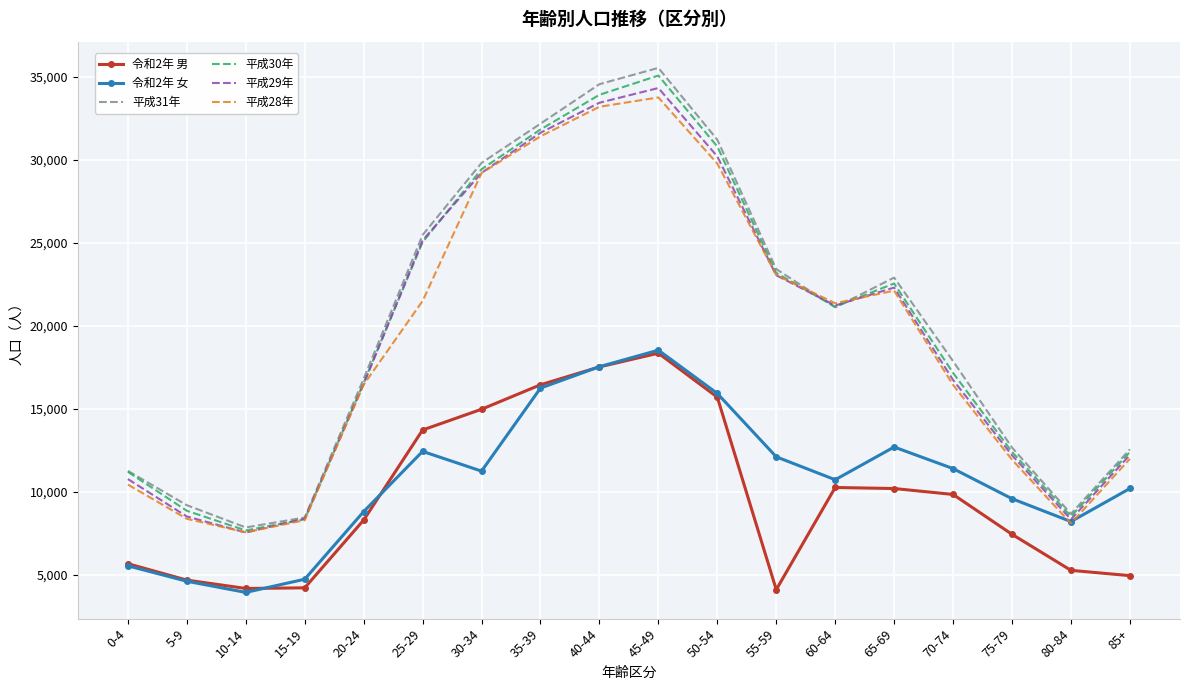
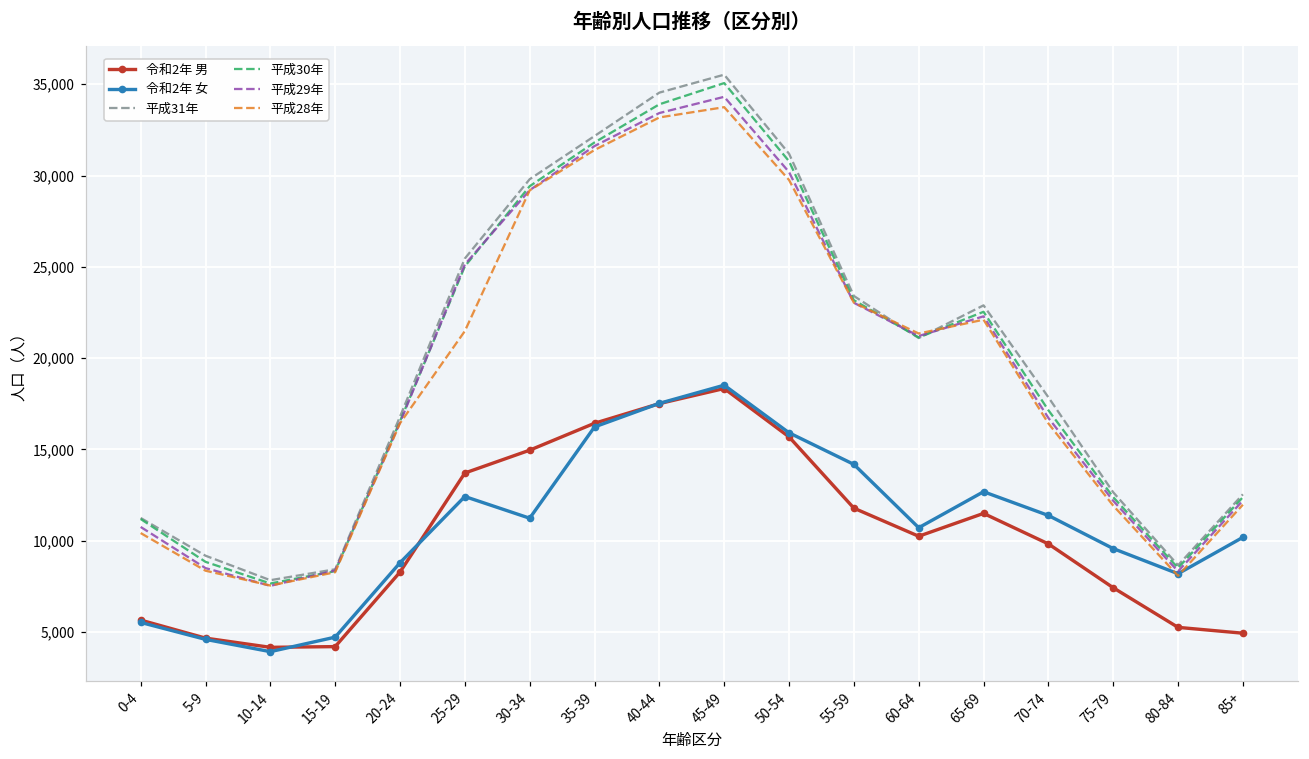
  {
    "令和2年 男": {
      "10-14": "4,200",
      "15-19": "4,200",
      "20-24": "8,300",
      "25-29": "13,700",
      "30-34": "15,000",
      "35-39": "16,400",
      "45-49": "18,300",
      "50-54": "15,700",
-     "55-59": "4,100",
+     "55-59": "11,800",
      "60-64": "10,200",
-     "65-69": "10,200",
+     "65-69": "11,500",
      "70-74": "9,800",
      "75-79": "7,400",
      "80-84": "5,300",
      "85+": "4,900"
    },
    "令和2年 女": {
      "10-14": "3,900",
      "15-19": "4,700",
      "20-24": "8,800",
      "25-29": "12,400",
      "30-34": "11,200",
      "35-39": "16,200",
      "45-49": "18,500",
      "50-54": "15,900",
-     "55-59": "12,100",
+     "55-59": "14,200",
      "60-64": "10,700",
      "65-69": "12,700",
      "70-74": "11,400",
      "75-79": "9,600",
      "85+": "10,200"
    },
    "平成31年": {
      "5-9": "9,200",
      "10-14": "7,800",
      "20-24": "16,800",
      "25-29": "25,500",
      "30-34": "29,800",
      "35-39": "32,200",
      "40-44": "34,500",
      "45-49": "35,500",
      "50-54": "31,200",
      "55-59": "23,400",
      "65-69": "22,900",
      "70-74": "17,900",
      "75-79": "12,700",
      "85+": "12,500"
    },
    "平成30年": {
      "5-9": "8,800",
      "30-34": "29,400",
      "35-39": "31,800",
      "40-44": "33,900",
      "45-49": "35,100",
      "50-54": "30,800",
      "65-69": "22,500",
      "70-74": "17,100",
      "75-79": "12,400",
      "85+": "12,400"
    },
    "平成29年": {
      "0-4": "10,800",
      "35-39": "31,600",
      "40-44": "33,400",
      "45-49": "34,300",
      "50-54": "30,200",
      "65-69": "22,300",
      "70-74": "16,700",
      "75-79": "12,200",
      "85+": "12,200"
    },
    "平成28年": {
      "0-4": "10,400",
      "25-29": "21,500",
      "35-39": "31,400",
      "40-44": "33,200",
      "45-49": "33,700",
      "50-54": "29,800",
      "65-69": "22,100",
      "70-74": "16,400",
      "75-79": "11,900",
      "85+": "12,000"
    }
  }
